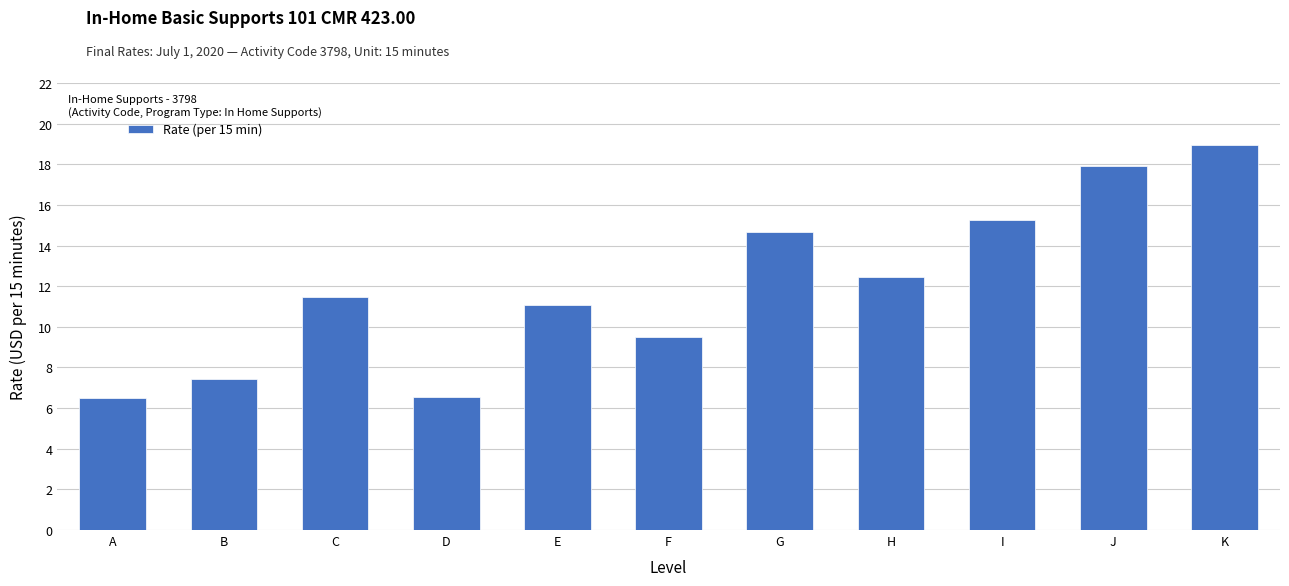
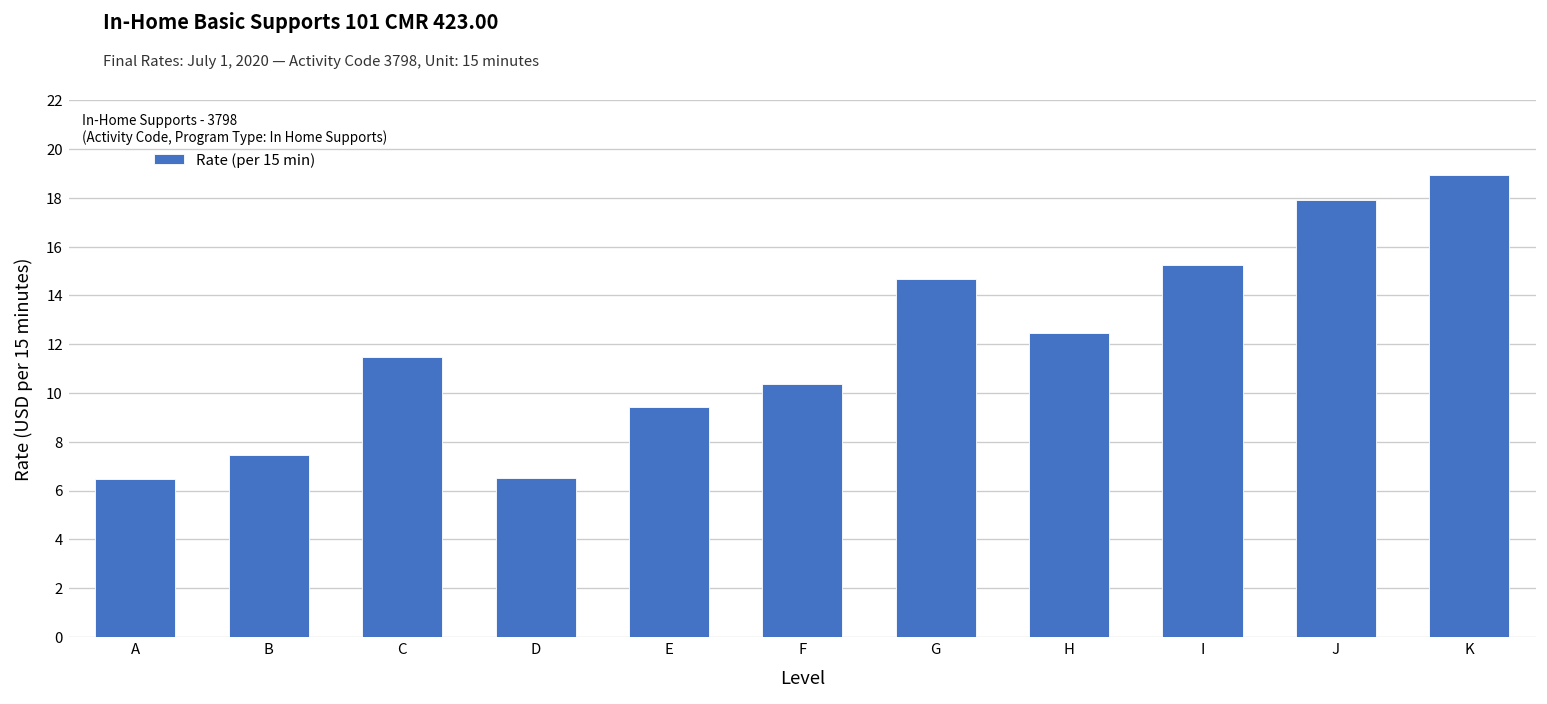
  {
    "A": 6.5,
    "B": 7.4,
    "C": 11.5,
    "D": 6.5,
-   "E": 11.1,
-   "F": 9.5,
+   "E": 9.4,
+   "F": 10.4,
    "G": 14.7,
    "H": 12.5,
    "I": 15.2,
    "J": 17.9,
    "K": 18.9
  }
